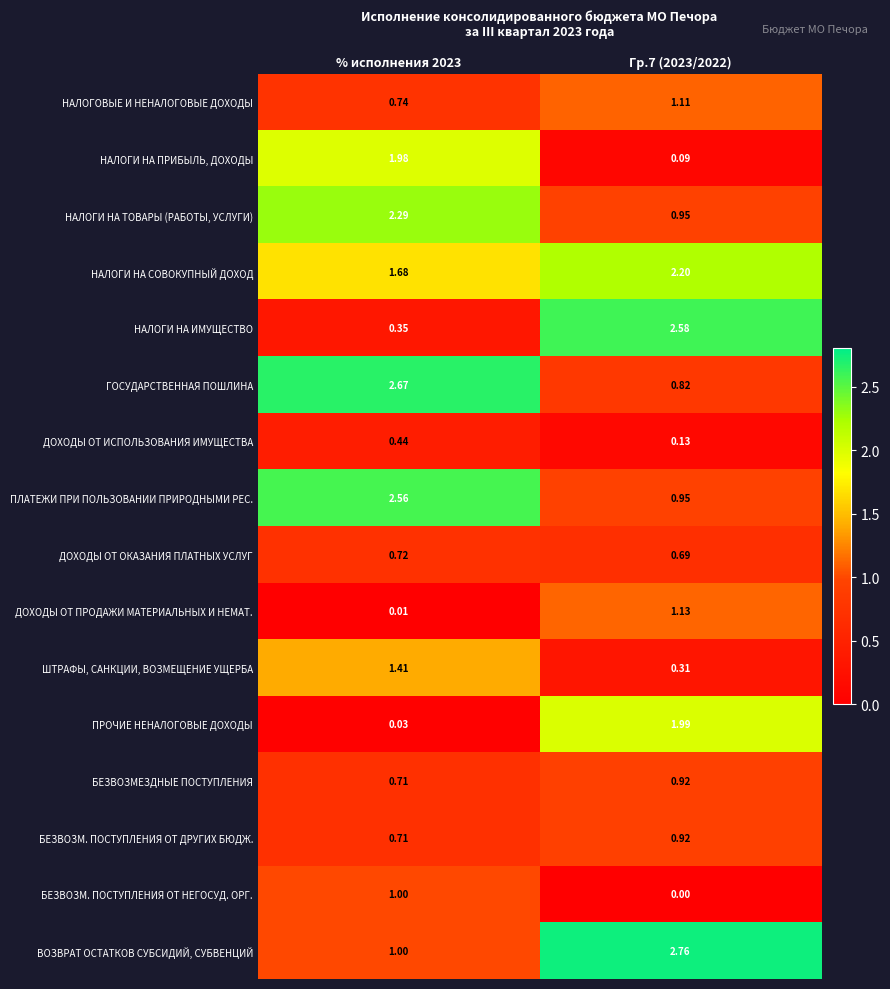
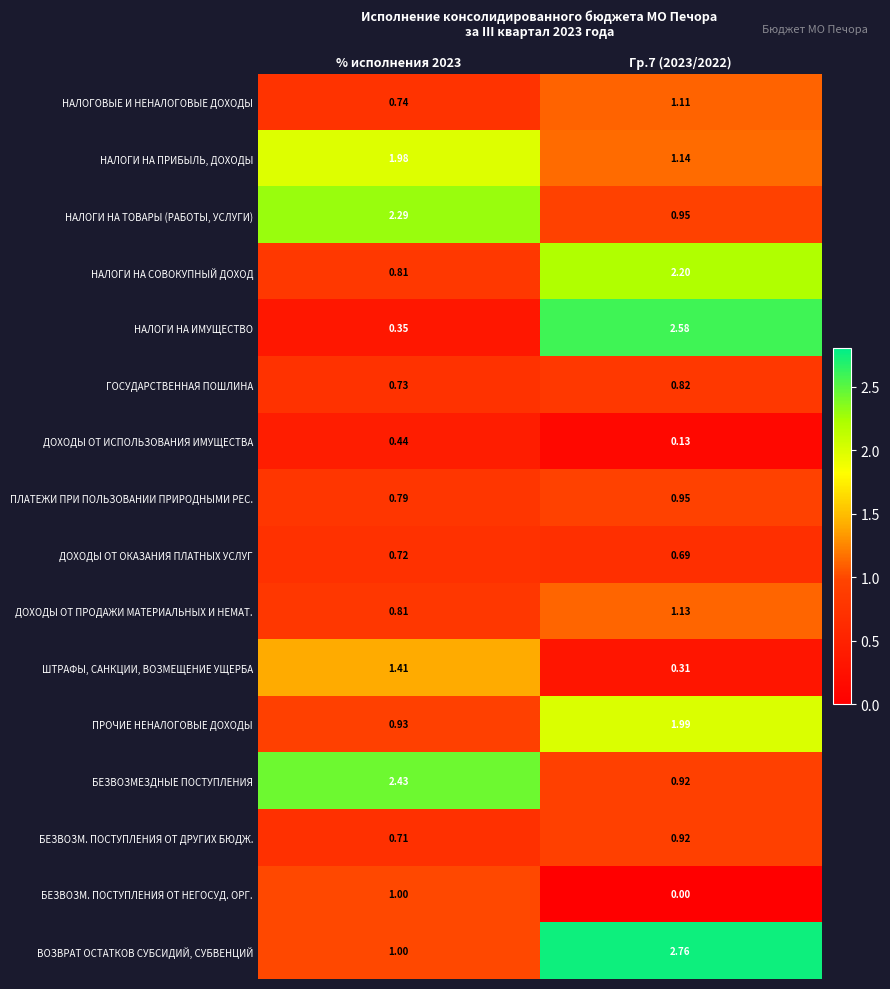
  {
    "НАЛОГОВЫЕ И НЕНАЛОГОВЫЕ ДОХОДЫ": {
      "% исполнения 2023": 0.74,
      "Гр.7 (2023/2022)": 1.11
    },
    "НАЛОГИ НА ПРИБЫЛЬ, ДОХОДЫ": {
      "% исполнения 2023": 1.98,
-     "Гр.7 (2023/2022)": 0.09
+     "Гр.7 (2023/2022)": 1.14
    },
    "НАЛОГИ НА ТОВАРЫ (РАБОТЫ, УСЛУГИ)": {
      "% исполнения 2023": 2.29,
      "Гр.7 (2023/2022)": 0.95
    },
    "НАЛОГИ НА СОВОКУПНЫЙ ДОХОД": {
-     "% исполнения 2023": 1.68,
+     "% исполнения 2023": 0.81,
      "Гр.7 (2023/2022)": 2.20
    },
    "НАЛОГИ НА ИМУЩЕСТВО": {
      "% исполнения 2023": 0.35,
      "Гр.7 (2023/2022)": 2.58
    },
    "ГОСУДАРСТВЕННАЯ ПОШЛИНА": {
-     "% исполнения 2023": 2.67,
+     "% исполнения 2023": 0.73,
      "Гр.7 (2023/2022)": 0.82
    },
    "ДОХОДЫ ОТ ИСПОЛЬЗОВАНИЯ ИМУЩЕСТВА": {
      "% исполнения 2023": 0.44,
      "Гр.7 (2023/2022)": 0.13
    },
    "ПЛАТЕЖИ ПРИ ПОЛЬЗОВАНИИ ПРИРОДНЫМИ РЕС.": {
-     "% исполнения 2023": 2.56,
+     "% исполнения 2023": 0.79,
      "Гр.7 (2023/2022)": 0.95
    },
    "ДОХОДЫ ОТ ОКАЗАНИЯ ПЛАТНЫХ УСЛУГ": {
      "% исполнения 2023": 0.72,
      "Гр.7 (2023/2022)": 0.69
    },
    "ДОХОДЫ ОТ ПРОДАЖИ МАТЕРИАЛЬНЫХ И НЕМАТ.": {
-     "% исполнения 2023": 0.01,
+     "% исполнения 2023": 0.81,
      "Гр.7 (2023/2022)": 1.13
    },
    "ШТРАФЫ, САНКЦИИ, ВОЗМЕЩЕНИЕ УЩЕРБА": {
      "% исполнения 2023": 1.41,
      "Гр.7 (2023/2022)": 0.31
    },
    "ПРОЧИЕ НЕНАЛОГОВЫЕ ДОХОДЫ": {
-     "% исполнения 2023": 0.03,
+     "% исполнения 2023": 0.93,
      "Гр.7 (2023/2022)": 1.99
    },
    "БЕЗВОЗМЕЗДНЫЕ ПОСТУПЛЕНИЯ": {
-     "% исполнения 2023": 0.71,
+     "% исполнения 2023": 2.43,
      "Гр.7 (2023/2022)": 0.92
    },
    "БЕЗВОЗМ. ПОСТУПЛЕНИЯ ОТ ДРУГИХ БЮДЖ.": {
      "% исполнения 2023": 0.71,
      "Гр.7 (2023/2022)": 0.92
    },
    "БЕЗВОЗМ. ПОСТУПЛЕНИЯ ОТ НЕГОСУД. ОРГ.": {
      "% исполнения 2023": 1.00,
      "Гр.7 (2023/2022)": 0.00
    },
    "ВОЗВРАТ ОСТАТКОВ СУБСИДИЙ, СУБВЕНЦИЙ": {
      "% исполнения 2023": 1.00,
      "Гр.7 (2023/2022)": 2.76
    }
  }
